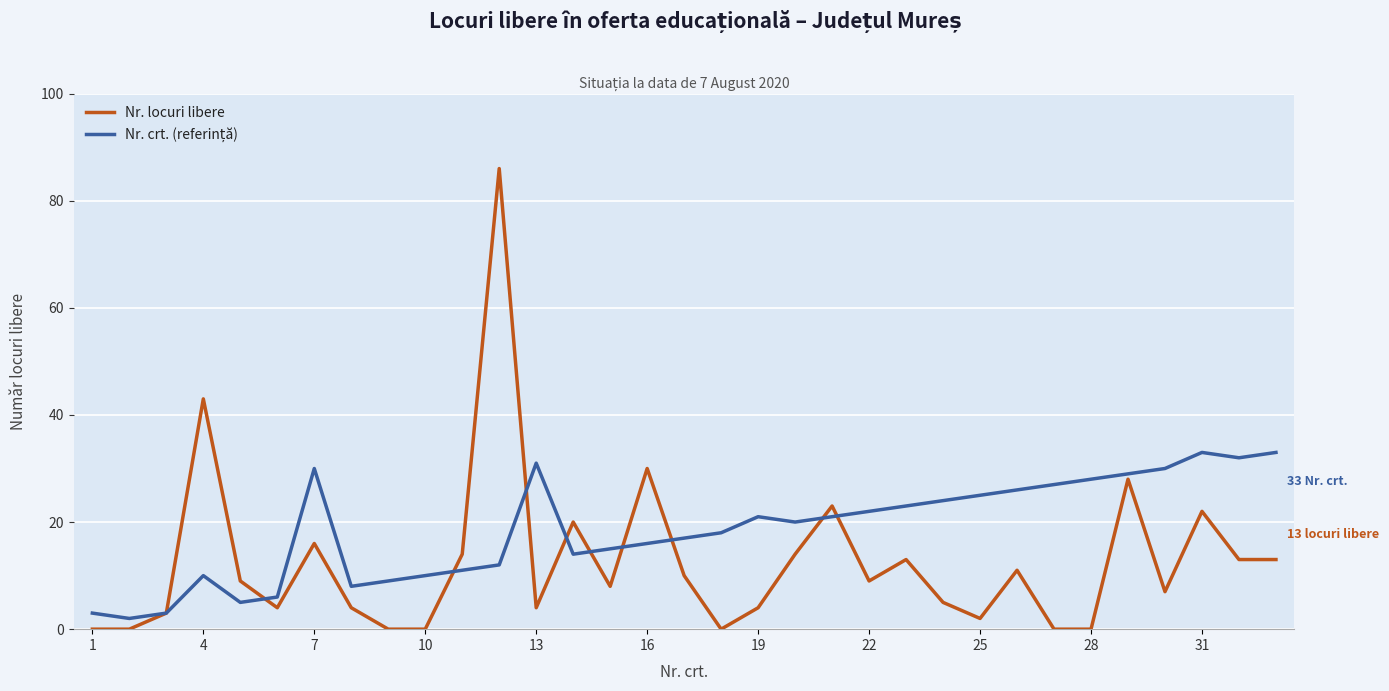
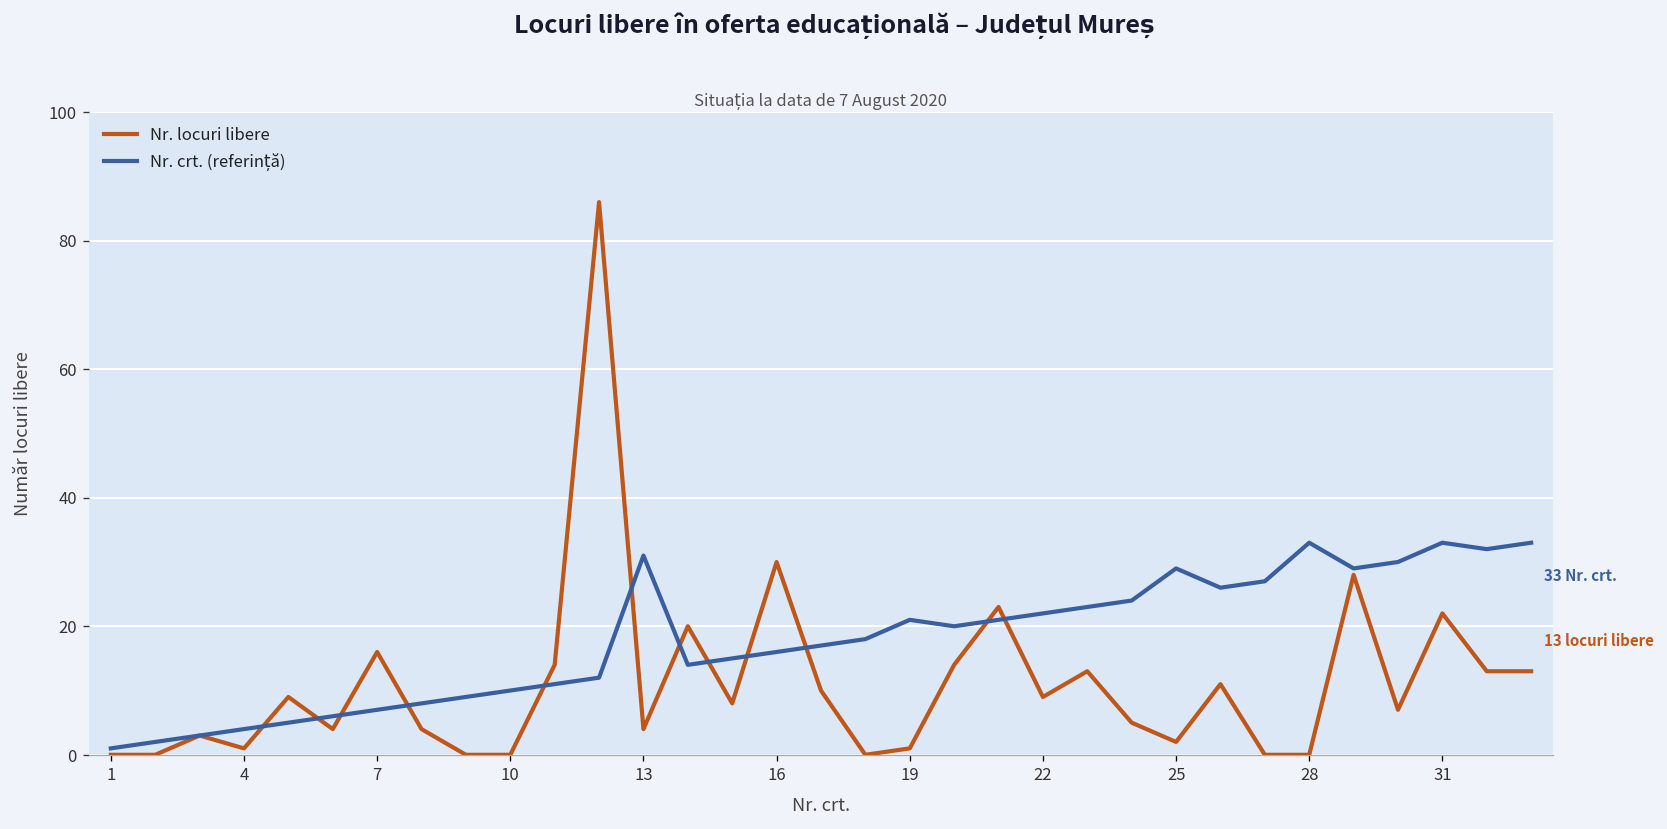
  {
    "Nr. locuri libere": {
      "1": 0,
-     "4": 43,
+     "4": 1,
      "7": 16,
      "10": 0,
      "13": 4,
      "16": 30,
-     "19": 4,
+     "19": 1,
      "22": 9,
      "25": 2,
      "28": 0,
      "31": 22
    },
    "Nr. crt. (referință)": {
-     "1": 3,
-     "4": 10,
-     "7": 30,
+     "1": 1,
+     "4": 4,
+     "7": 7,
      "10": 10,
      "13": 31,
      "16": 16,
      "19": 21,
      "22": 22,
-     "25": 25,
-     "28": 28,
+     "25": 29,
+     "28": 33,
      "31": 33
    }
  }
